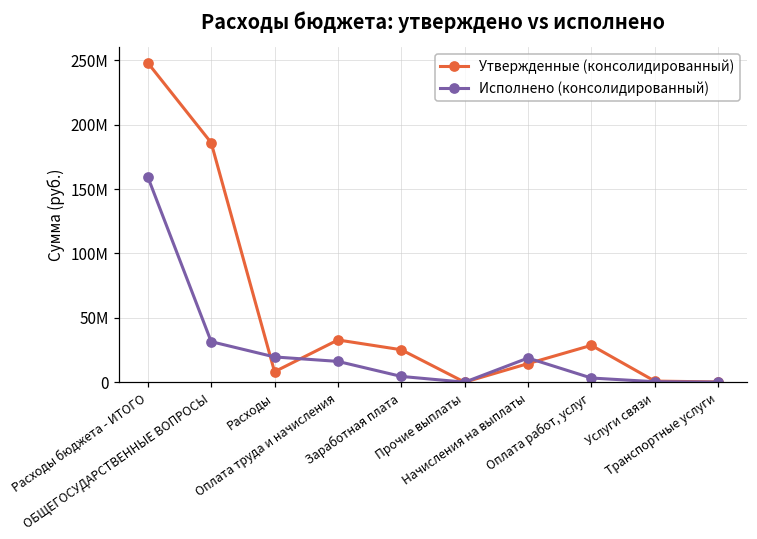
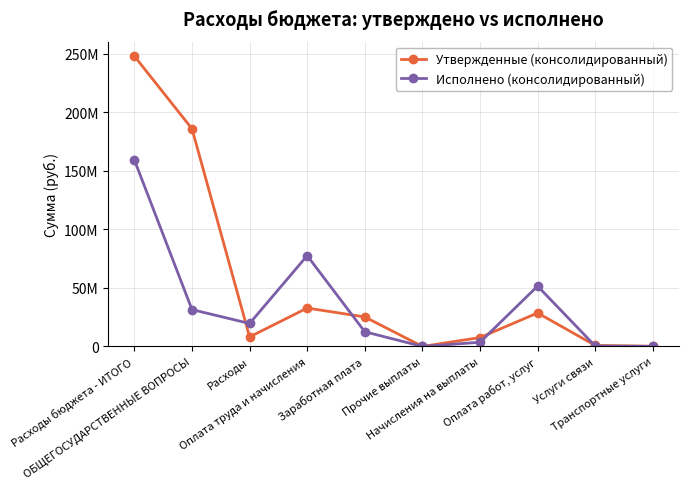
  {
    "Утвержденные (консолидированный)": {
      "Расходы бюджета - ИТОГО": 248000000,
      "ОБЩЕГОСУДАРСТВЕННЫЕ ВОПРОСЫ": 186000000,
      "Расходы": 8000000,
      "Оплата труда и начисления": 33000000,
      "Заработная плата": 25000000,
-     "Начисления на выплаты": 14000000,
+     "Начисления на выплаты": 8000000,
      "Оплата работ, услуг": 29000000
    },
    "Исполнено (консолидированный)": {
      "Расходы бюджета - ИТОГО": 159000000,
      "ОБЩЕГОСУДАРСТВЕННЫЕ ВОПРОСЫ": 31000000,
      "Расходы": 20000000,
-     "Оплата труда и начисления": 16000000,
-     "Заработная плата": 4000000,
-     "Начисления на выплаты": 19000000,
-     "Оплата работ, услуг": 3000000
+     "Оплата труда и начисления": 78000000,
+     "Заработная плата": 13000000,
+     "Начисления на выплаты": 4000000,
+     "Оплата работ, услуг": 52000000
    }
  }
